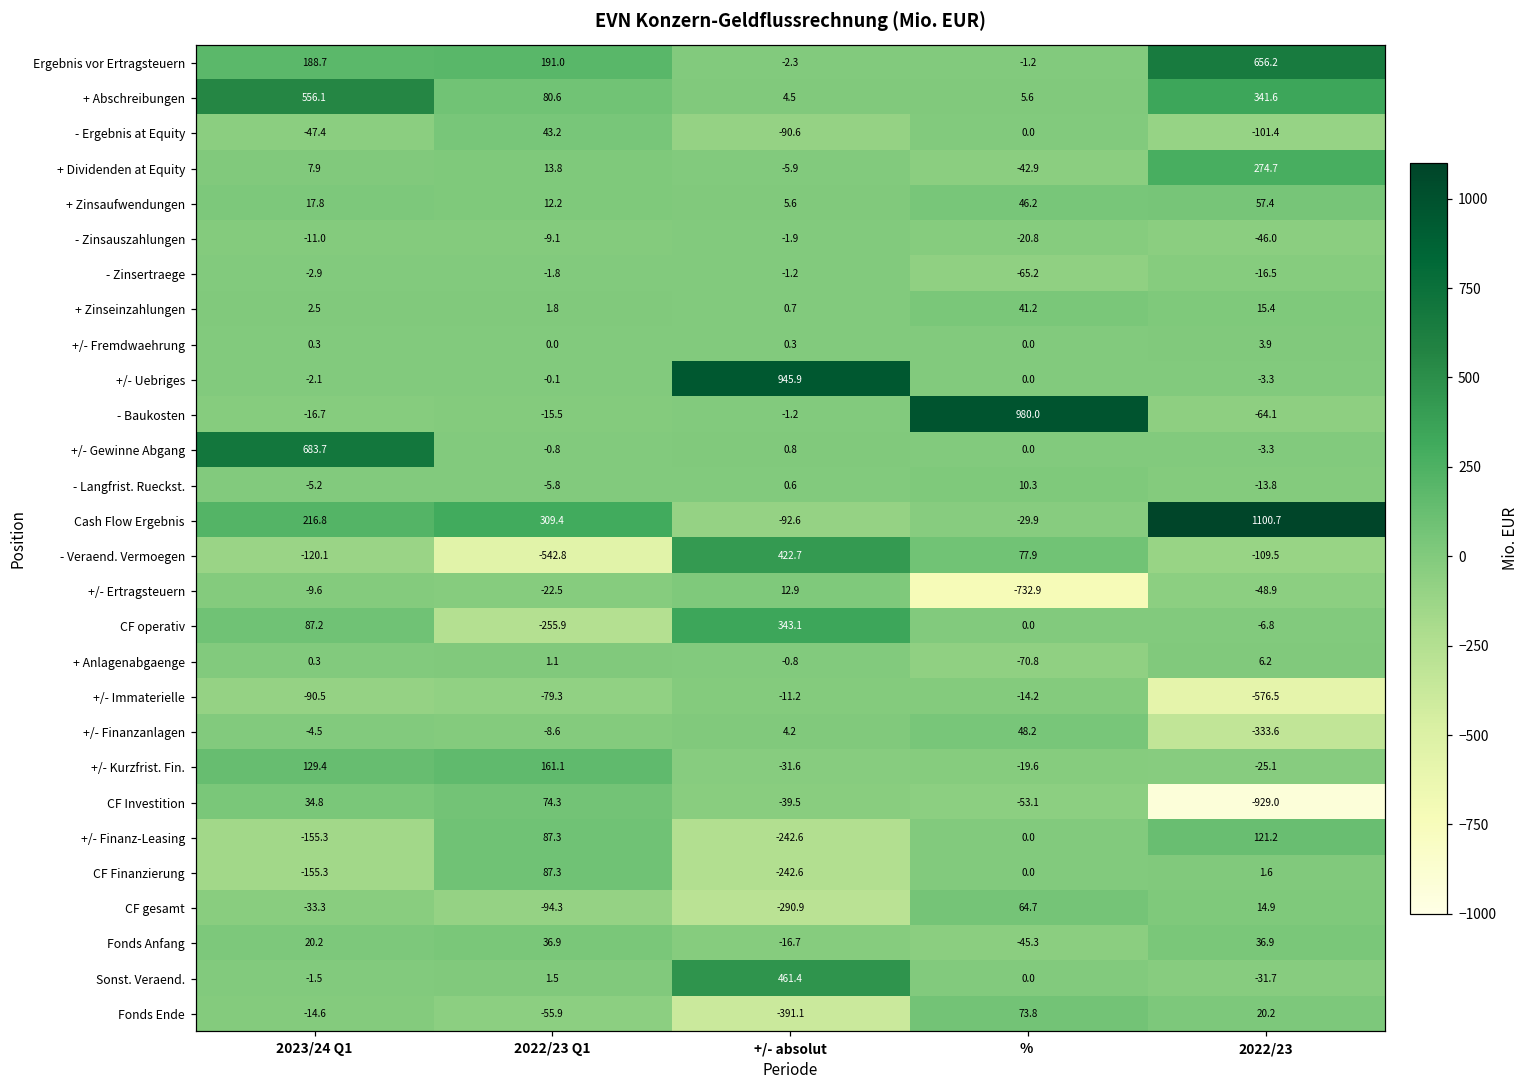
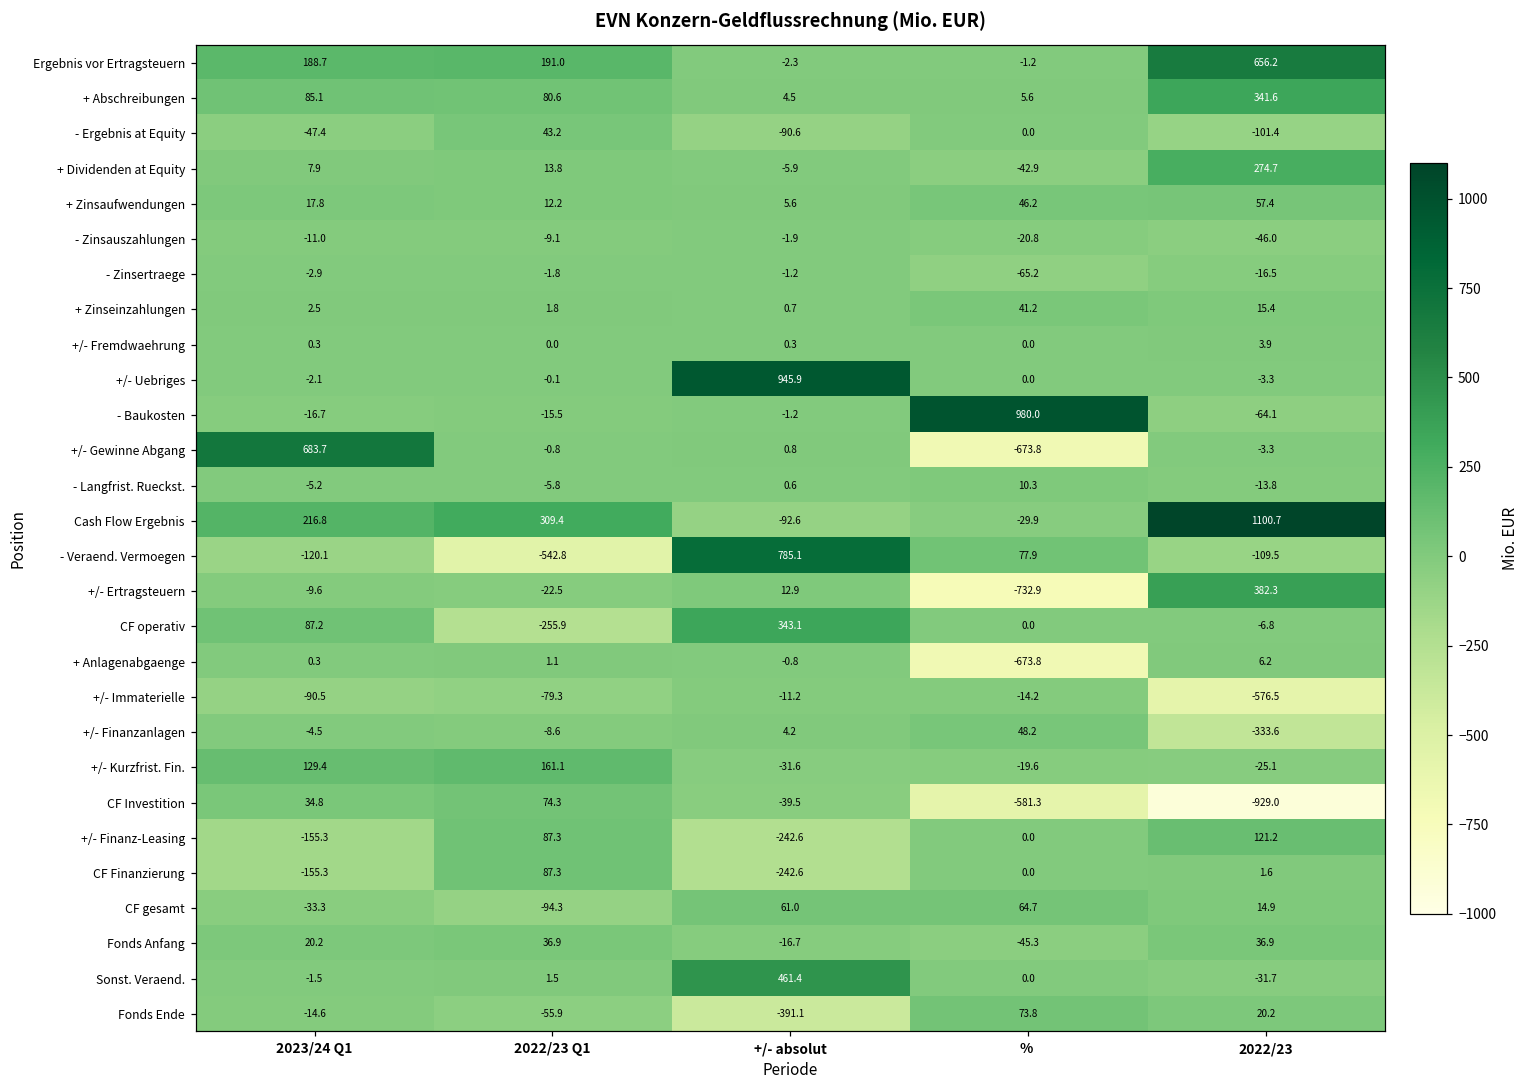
  {
    "Ergebnis vor Ertragsteuern": {
      "2023/24 Q1": 188.7,
      "2022/23 Q1": 191.0,
      "+/- absolut": -2.3,
      "%": -1.2,
      "2022/23": 656.2
    },
    "+ Abschreibungen": {
-     "2023/24 Q1": 556.1,
+     "2023/24 Q1": 85.1,
      "2022/23 Q1": 80.6,
      "+/- absolut": 4.5,
      "%": 5.6,
      "2022/23": 341.6
    },
    "- Ergebnis at Equity": {
      "2023/24 Q1": -47.4,
      "2022/23 Q1": 43.2,
      "+/- absolut": -90.6,
      "%": 0.0,
      "2022/23": -101.4
    },
    "+ Dividenden at Equity": {
      "2023/24 Q1": 7.9,
      "2022/23 Q1": 13.8,
      "+/- absolut": -5.9,
      "%": -42.9,
      "2022/23": 274.7
    },
    "+ Zinsaufwendungen": {
      "2023/24 Q1": 17.8,
      "2022/23 Q1": 12.2,
      "+/- absolut": 5.6,
      "%": 46.2,
      "2022/23": 57.4
    },
    "- Zinsauszahlungen": {
      "2023/24 Q1": -11.0,
      "2022/23 Q1": -9.1,
      "+/- absolut": -1.9,
      "%": -20.8,
      "2022/23": -46.0
    },
    "- Zinsertraege": {
      "2023/24 Q1": -2.9,
      "2022/23 Q1": -1.8,
      "+/- absolut": -1.2,
      "%": -65.2,
      "2022/23": -16.5
    },
    "+ Zinseinzahlungen": {
      "2023/24 Q1": 2.5,
      "2022/23 Q1": 1.8,
      "+/- absolut": 0.7,
      "%": 41.2,
      "2022/23": 15.4
    },
    "+/- Fremdwaehrung": {
      "2023/24 Q1": 0.3,
      "2022/23 Q1": 0.0,
      "+/- absolut": 0.3,
      "%": 0.0,
      "2022/23": 3.9
    },
    "+/- Uebriges": {
      "2023/24 Q1": -2.1,
      "2022/23 Q1": -0.1,
      "+/- absolut": 945.9,
      "%": 0.0,
      "2022/23": -3.3
    },
    "- Baukosten": {
      "2023/24 Q1": -16.7,
      "2022/23 Q1": -15.5,
      "+/- absolut": -1.2,
      "%": 980.0,
      "2022/23": -64.1
    },
    "+/- Gewinne Abgang": {
      "2023/24 Q1": 683.7,
      "2022/23 Q1": -0.8,
      "+/- absolut": 0.8,
-     "%": 0.0,
+     "%": -673.8,
      "2022/23": -3.3
    },
    "- Langfrist. Rueckst.": {
      "2023/24 Q1": -5.2,
      "2022/23 Q1": -5.8,
      "+/- absolut": 0.6,
      "%": 10.3,
      "2022/23": -13.8
    },
    "Cash Flow Ergebnis": {
      "2023/24 Q1": 216.8,
      "2022/23 Q1": 309.4,
      "+/- absolut": -92.6,
      "%": -29.9,
      "2022/23": 1100.7
    },
    "- Veraend. Vermoegen": {
      "2023/24 Q1": -120.1,
      "2022/23 Q1": -542.8,
-     "+/- absolut": 422.7,
+     "+/- absolut": 785.1,
      "%": 77.9,
      "2022/23": -109.5
    },
    "+/- Ertragsteuern": {
      "2023/24 Q1": -9.6,
      "2022/23 Q1": -22.5,
      "+/- absolut": 12.9,
      "%": -732.9,
-     "2022/23": -48.9
+     "2022/23": 382.3
    },
    "CF operativ": {
      "2023/24 Q1": 87.2,
      "2022/23 Q1": -255.9,
      "+/- absolut": 343.1,
      "%": 0.0,
      "2022/23": -6.8
    },
    "+ Anlagenabgaenge": {
      "2023/24 Q1": 0.3,
      "2022/23 Q1": 1.1,
      "+/- absolut": -0.8,
-     "%": -70.8,
+     "%": -673.8,
      "2022/23": 6.2
    },
    "+/- Immaterielle": {
      "2023/24 Q1": -90.5,
      "2022/23 Q1": -79.3,
      "+/- absolut": -11.2,
      "%": -14.2,
      "2022/23": -576.5
    },
    "+/- Finanzanlagen": {
      "2023/24 Q1": -4.5,
      "2022/23 Q1": -8.6,
      "+/- absolut": 4.2,
      "%": 48.2,
      "2022/23": -333.6
    },
    "+/- Kurzfrist. Fin.": {
      "2023/24 Q1": 129.4,
      "2022/23 Q1": 161.1,
      "+/- absolut": -31.6,
      "%": -19.6,
      "2022/23": -25.1
    },
    "CF Investition": {
      "2023/24 Q1": 34.8,
      "2022/23 Q1": 74.3,
      "+/- absolut": -39.5,
-     "%": -53.1,
+     "%": -581.3,
      "2022/23": -929.0
    },
    "+/- Finanz-Leasing": {
      "2023/24 Q1": -155.3,
      "2022/23 Q1": 87.3,
      "+/- absolut": -242.6,
      "%": 0.0,
      "2022/23": 121.2
    },
    "CF Finanzierung": {
      "2023/24 Q1": -155.3,
      "2022/23 Q1": 87.3,
      "+/- absolut": -242.6,
      "%": 0.0,
      "2022/23": 1.6
    },
    "CF gesamt": {
      "2023/24 Q1": -33.3,
      "2022/23 Q1": -94.3,
-     "+/- absolut": -290.9,
+     "+/- absolut": 61.0,
      "%": 64.7,
      "2022/23": 14.9
    },
    "Fonds Anfang": {
      "2023/24 Q1": 20.2,
      "2022/23 Q1": 36.9,
      "+/- absolut": -16.7,
      "%": -45.3,
      "2022/23": 36.9
    },
    "Sonst. Veraend.": {
      "2023/24 Q1": -1.5,
      "2022/23 Q1": 1.5,
      "+/- absolut": 461.4,
      "%": 0.0,
      "2022/23": -31.7
    },
    "Fonds Ende": {
      "2023/24 Q1": -14.6,
      "2022/23 Q1": -55.9,
      "+/- absolut": -391.1,
      "%": 73.8,
      "2022/23": 20.2
    }
  }
